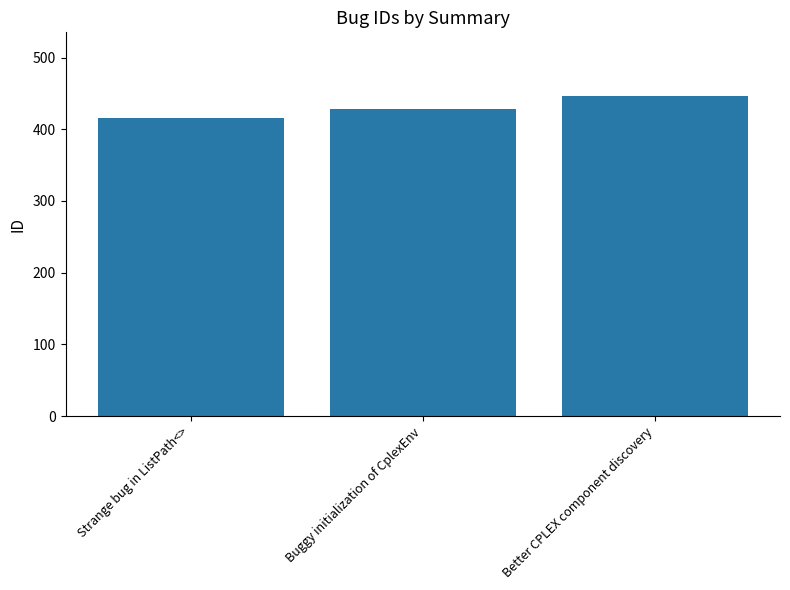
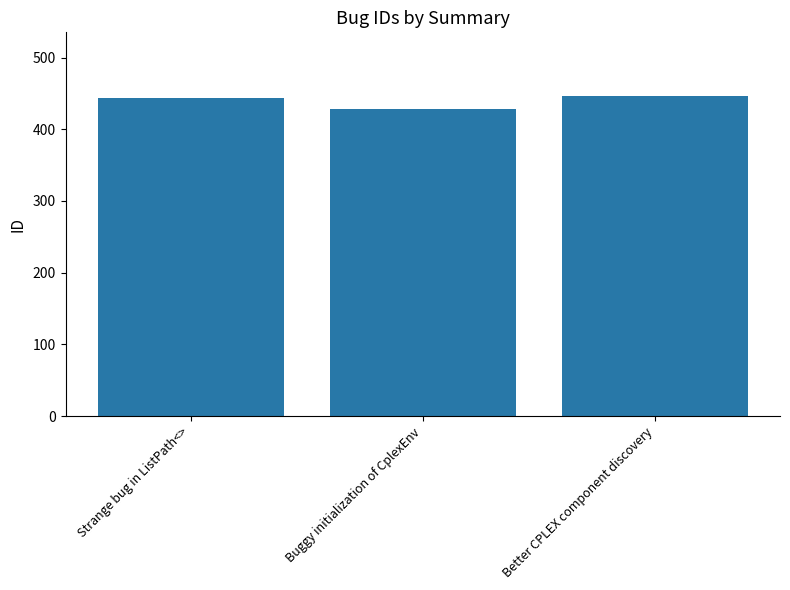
  {
-   "Strange bug in ListPath<>": 420,
+   "Strange bug in ListPath<>": 440,
    "Buggy initialization of CplexEnv": 430,
    "Better CPLEX component discovery": 450
  }
